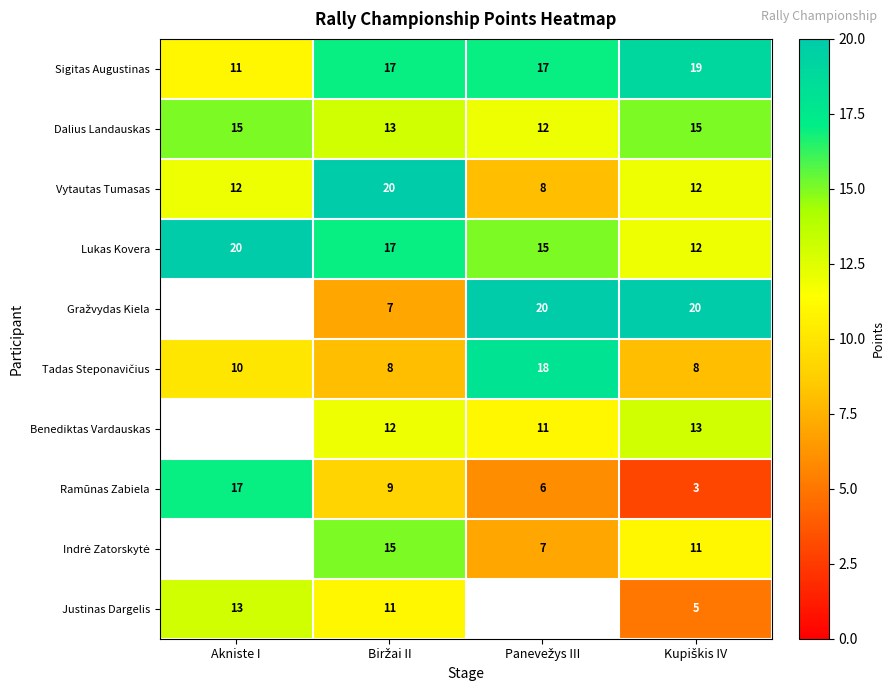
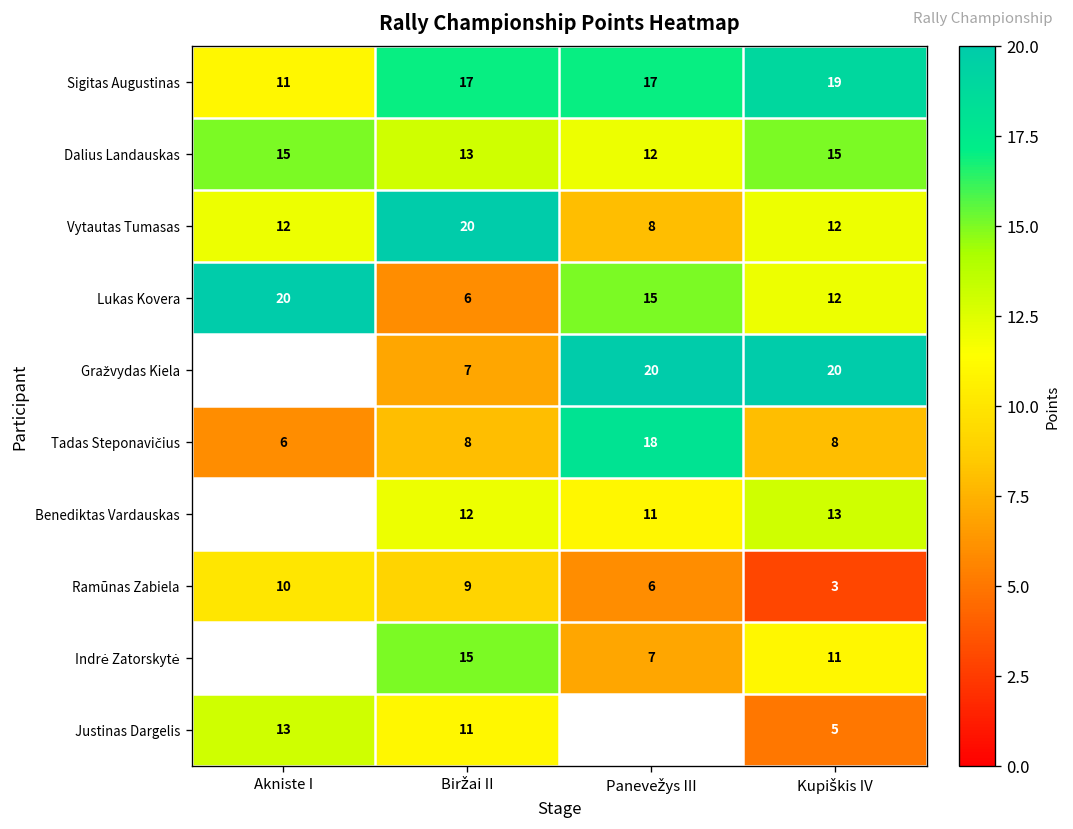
  {
    "Sigitas Augustinas": {
      "Akniste I": 11,
      "Biržai II": 17,
      "Panevežys III": 17,
      "Kupiškis IV": 19
    },
    "Dalius Landauskas": {
      "Akniste I": 15,
      "Biržai II": 13,
      "Panevežys III": 12,
      "Kupiškis IV": 15
    },
    "Vytautas Tumasas": {
      "Akniste I": 12,
      "Biržai II": 20,
      "Panevežys III": 8,
      "Kupiškis IV": 12
    },
    "Lukas Kovera": {
      "Akniste I": 20,
-     "Biržai II": 17,
+     "Biržai II": 6,
      "Panevežys III": 15,
      "Kupiškis IV": 12
    },
    "Gražvydas Kiela": {
      "Biržai II": 7,
      "Panevežys III": 20,
      "Kupiškis IV": 20
    },
    "Tadas Steponavičius": {
-     "Akniste I": 10,
+     "Akniste I": 6,
      "Biržai II": 8,
      "Panevežys III": 18,
      "Kupiškis IV": 8
    },
    "Benediktas Vardauskas": {
      "Biržai II": 12,
      "Panevežys III": 11,
      "Kupiškis IV": 13
    },
    "Ramūnas Zabiela": {
-     "Akniste I": 17,
+     "Akniste I": 10,
      "Biržai II": 9,
      "Panevežys III": 6,
      "Kupiškis IV": 3
    },
    "Indrė Zatorskytė": {
      "Biržai II": 15,
      "Panevežys III": 7,
      "Kupiškis IV": 11
    },
    "Justinas Dargelis": {
      "Akniste I": 13,
      "Biržai II": 11,
      "Kupiškis IV": 5
    }
  }
